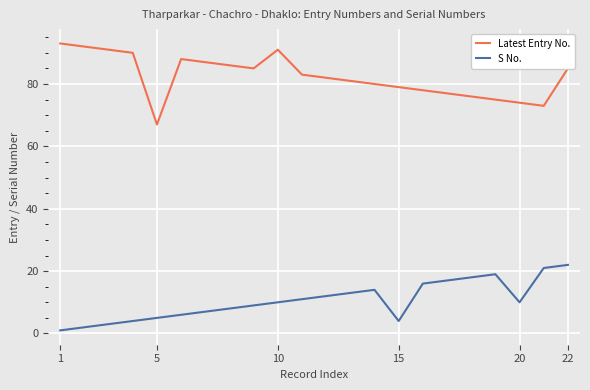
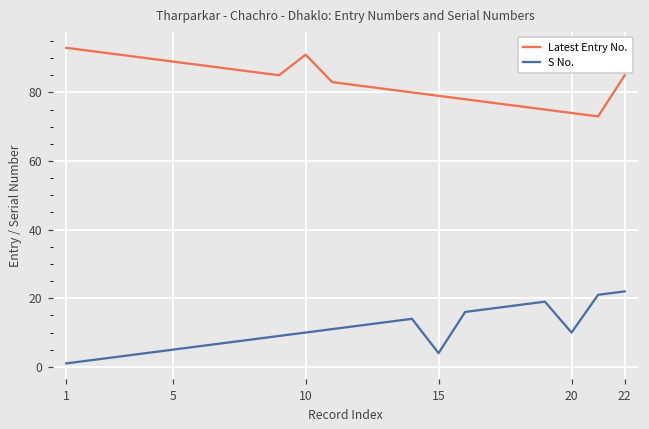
  {
    "Latest Entry No.": {
      "1": 93,
-     "5": 67,
+     "5": 89,
      "10": 91,
      "15": 79,
      "20": 74
    },
    "S No.": {
      "1": 1,
      "5": 5,
      "10": 10,
      "15": 4,
      "20": 10,
      "22": 22
    }
  }
